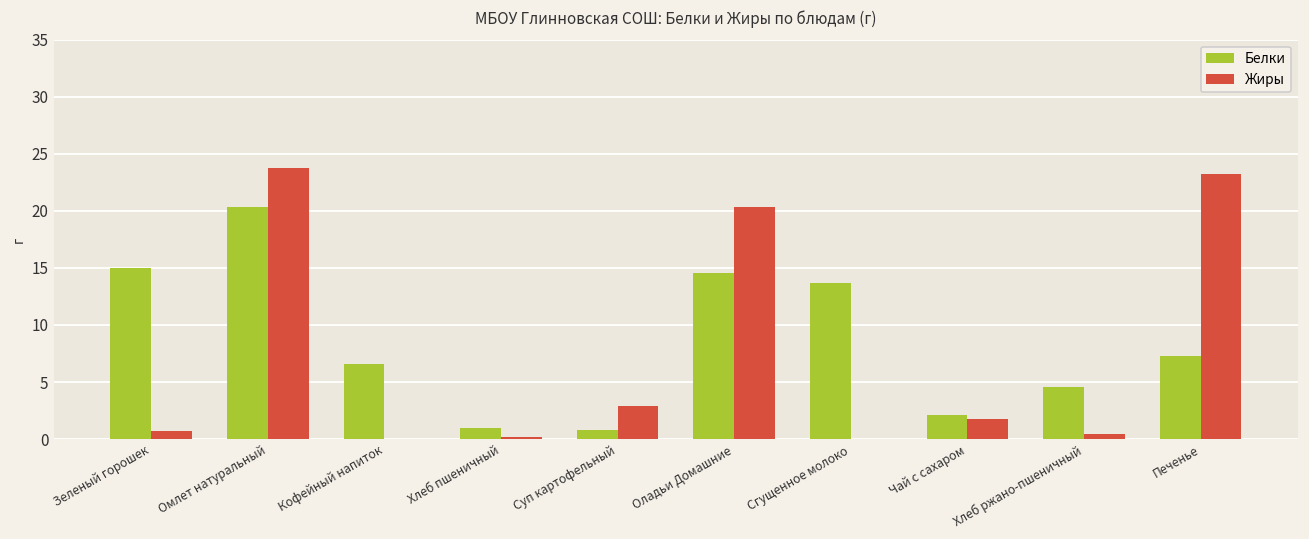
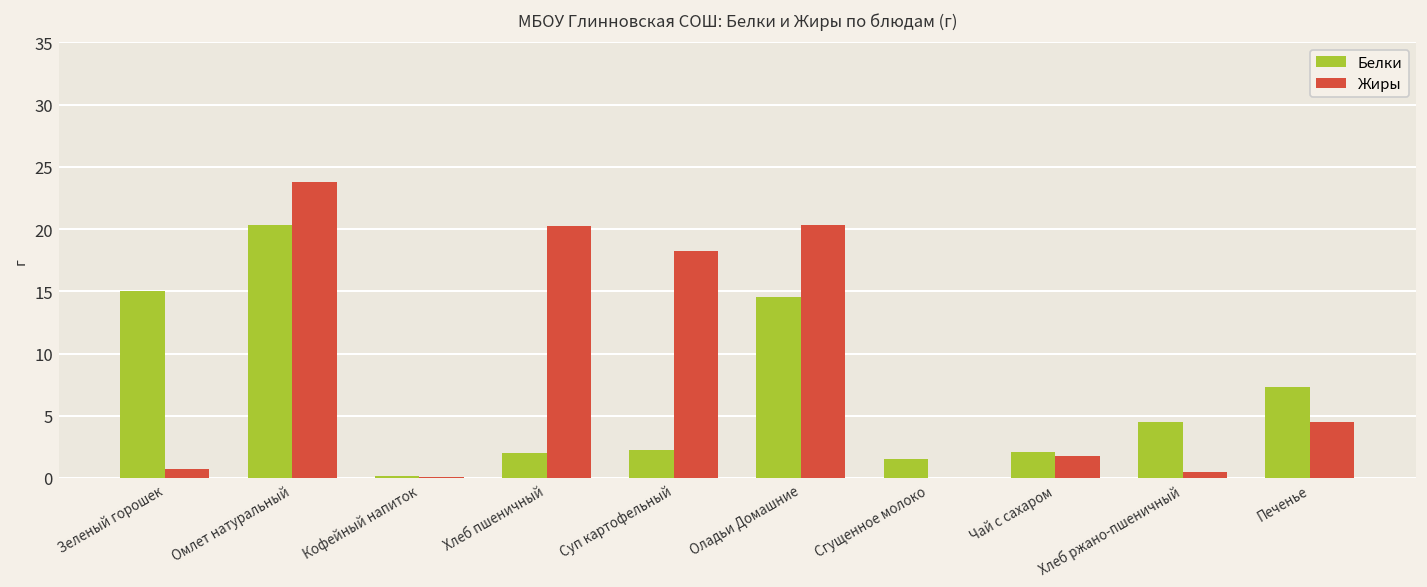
  {
    "Белки": {
      "Зеленый горошек": 15.0,
      "Омлет натуральный": 20.4,
-     "Кофейный напиток": 6.6,
-     "Хлеб пшеничный": 1.0,
-     "Суп картофельный": 0.8,
+     "Кофейный напиток": 0.2,
+     "Хлеб пшеничный": 2.0,
+     "Суп картофельный": 2.3,
      "Оладьи Домашние": 14.5,
-     "Сгущенное молоко": 13.7,
+     "Сгущенное молоко": 1.5,
      "Чай с сахаром": 2.1,
      "Хлеб ржано-пшеничный": 4.5,
      "Печенье": 7.3
    },
    "Жиры": {
      "Зеленый горошек": 0.7,
      "Омлет натуральный": 23.7,
-     "Хлеб пшеничный": 0.2,
-     "Суп картофельный": 2.9,
+     "Хлеб пшеничный": 20.3,
+     "Суп картофельный": 18.3,
      "Оладьи Домашние": 20.3,
      "Сгущенное молоко": 0.0,
      "Чай с сахаром": 1.8,
      "Хлеб ржано-пшеничный": 0.5,
-     "Печенье": 23.2
+     "Печенье": 4.5
    }
  }
